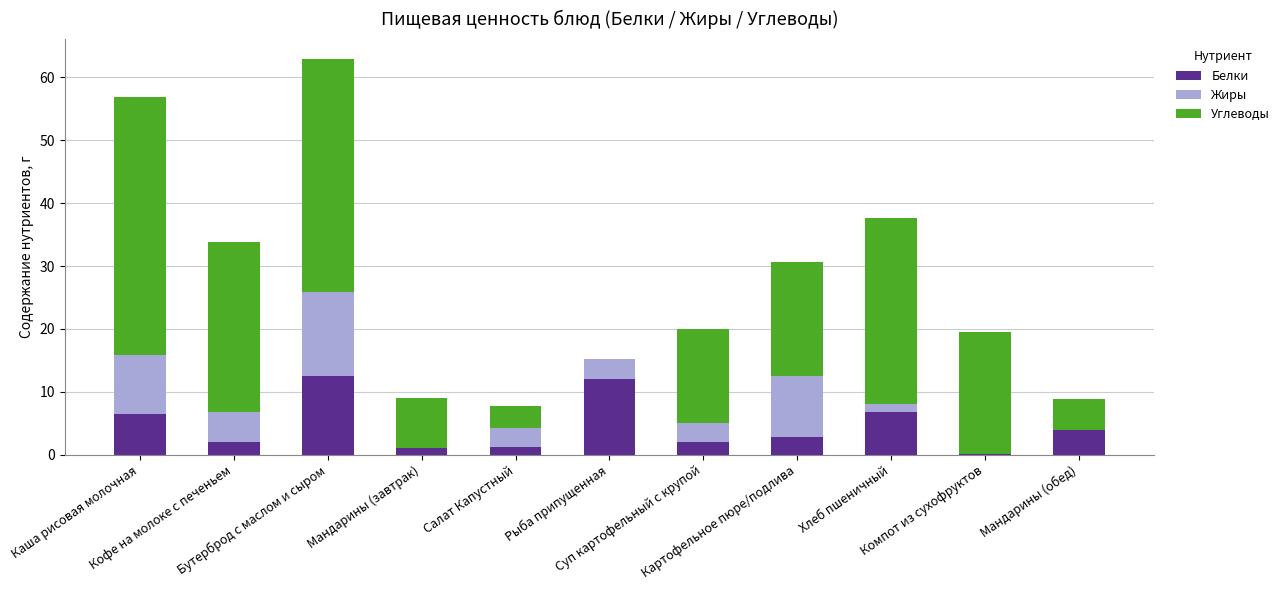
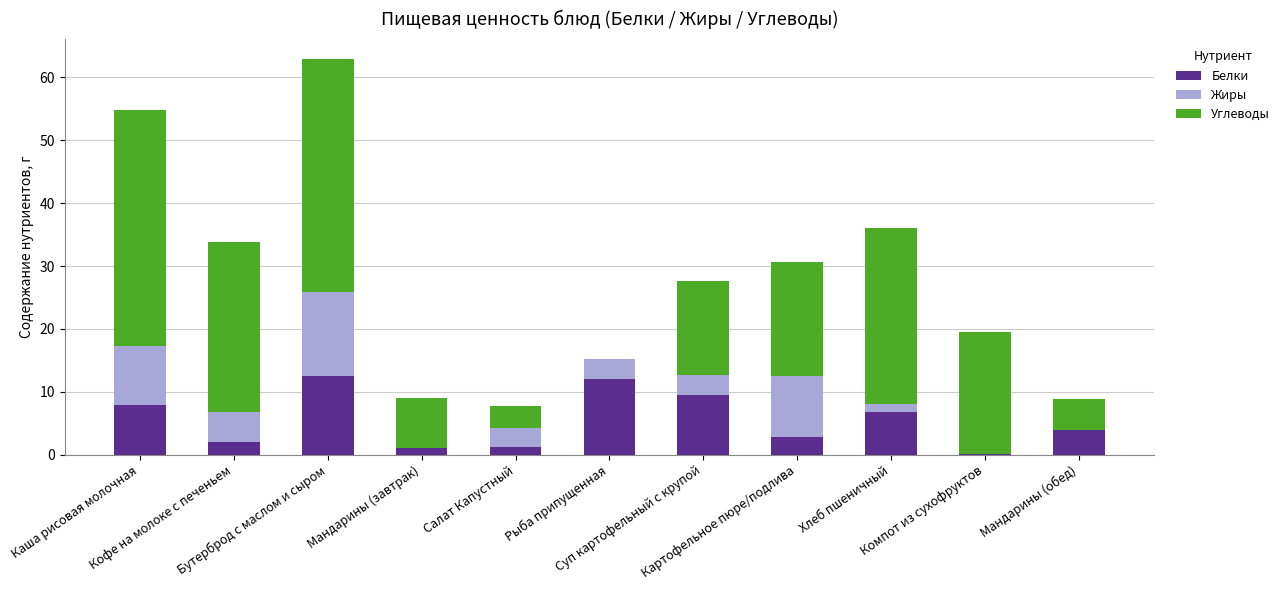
  {
    "Белки": {
-     "Каша рисовая молочная": 6,
+     "Каша рисовая молочная": 8,
      "Кофе на молоке с печеньем": 2,
      "Бутерброд с маслом и сыром": 12,
      "Мандарины (завтрак)": 1,
      "Салат Капустный": 1,
      "Рыба припущенная": 12,
-     "Суп картофельный с крупой": 2,
+     "Суп картофельный с крупой": 10,
      "Картофельное пюре/подлива": 3,
      "Хлеб пшеничный": 7,
      "Мандарины (обед)": 4
    },
    "Жиры": {
      "Каша рисовая молочная": 9,
      "Кофе на молоке с печеньем": 5,
      "Бутерброд с маслом и сыром": 13,
      "Мандарины (завтрак)": 0,
      "Салат Капустный": 3,
      "Рыба припущенная": 3,
      "Суп картофельный с крупой": 3,
      "Картофельное пюре/подлива": 10,
      "Хлеб пшеничный": 1,
      "Компот из сухофруктов": 0,
      "Мандарины (обед)": 0
    },
    "Углеводы": {
-     "Каша рисовая молочная": 41,
+     "Каша рисовая молочная": 38,
      "Кофе на молоке с печеньем": 27,
      "Бутерброд с маслом и сыром": 37,
      "Мандарины (завтрак)": 8,
      "Салат Капустный": 4,
      "Рыба припущенная": 0,
      "Суп картофельный с крупой": 15,
      "Картофельное пюре/подлива": 18,
-     "Хлеб пшеничный": 30,
+     "Хлеб пшеничный": 28,
      "Компот из сухофруктов": 19,
      "Мандарины (обед)": 5
    }
  }
